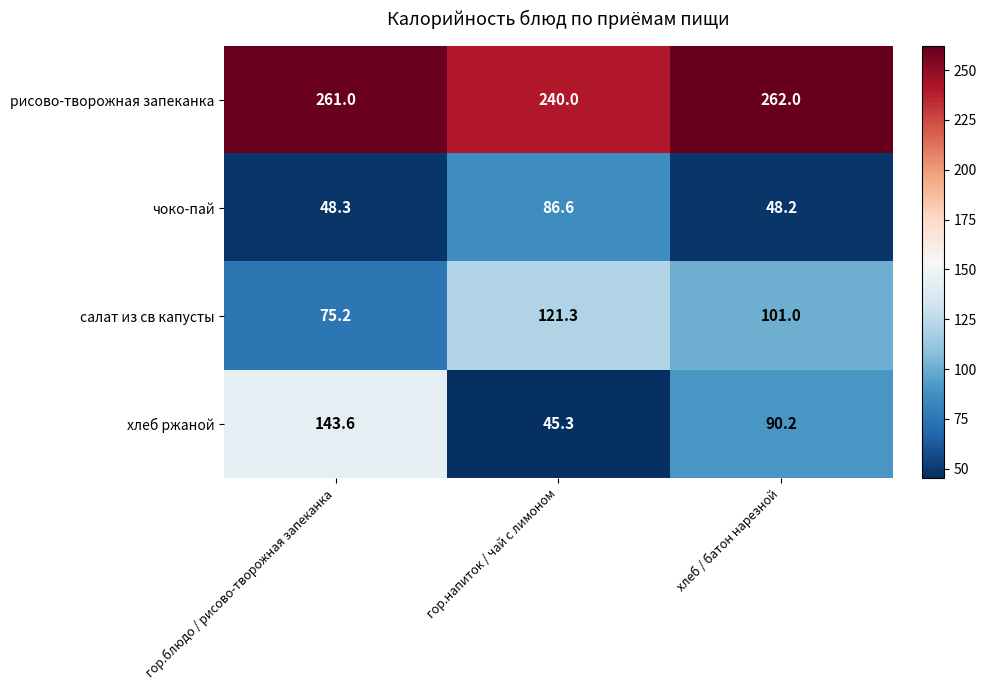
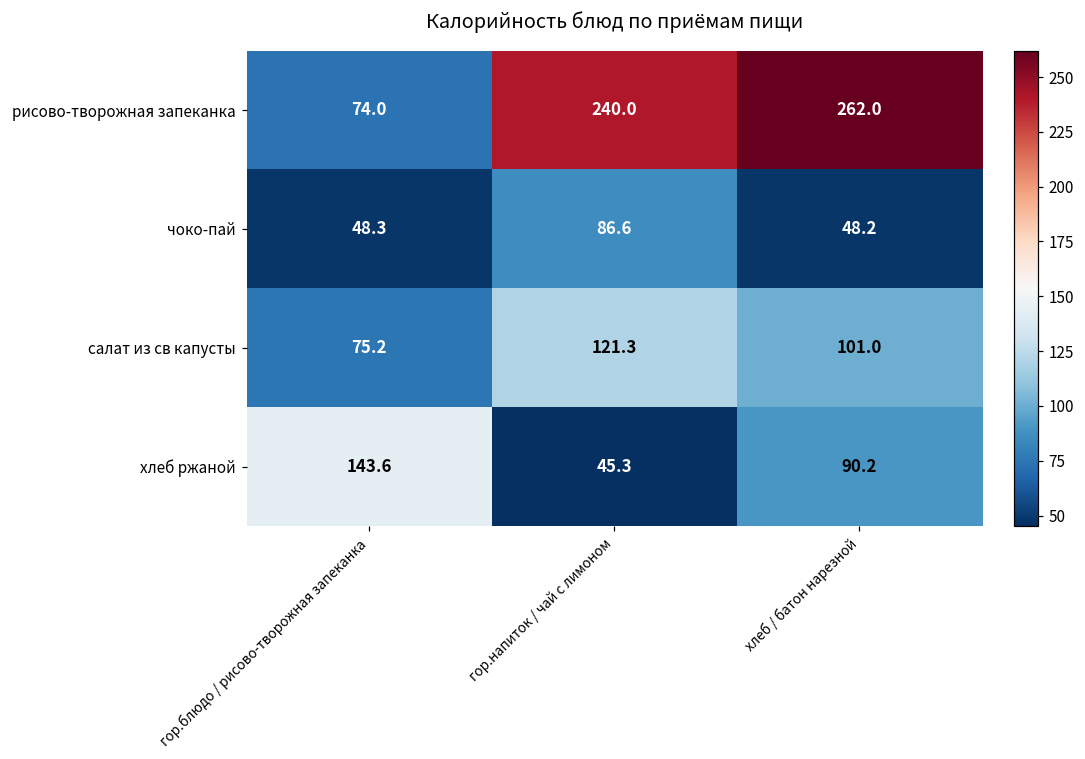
  {
    "рисово-творожная запеканка": {
-     "гор.блюдо / рисово-творожная запеканка": 261.0,
+     "гор.блюдо / рисово-творожная запеканка": 74.0,
      "гор.напиток / чай с лимоном": 240.0,
      "хлеб / батон нарезной": 262.0
    },
    "чоко-пай": {
      "гор.блюдо / рисово-творожная запеканка": 48.3,
      "гор.напиток / чай с лимоном": 86.6,
      "хлеб / батон нарезной": 48.2
    },
    "салат из св капусты": {
      "гор.блюдо / рисово-творожная запеканка": 75.2,
      "гор.напиток / чай с лимоном": 121.3,
      "хлеб / батон нарезной": 101.0
    },
    "хлеб ржаной": {
      "гор.блюдо / рисово-творожная запеканка": 143.6,
      "гор.напиток / чай с лимоном": 45.3,
      "хлеб / батон нарезной": 90.2
    }
  }
